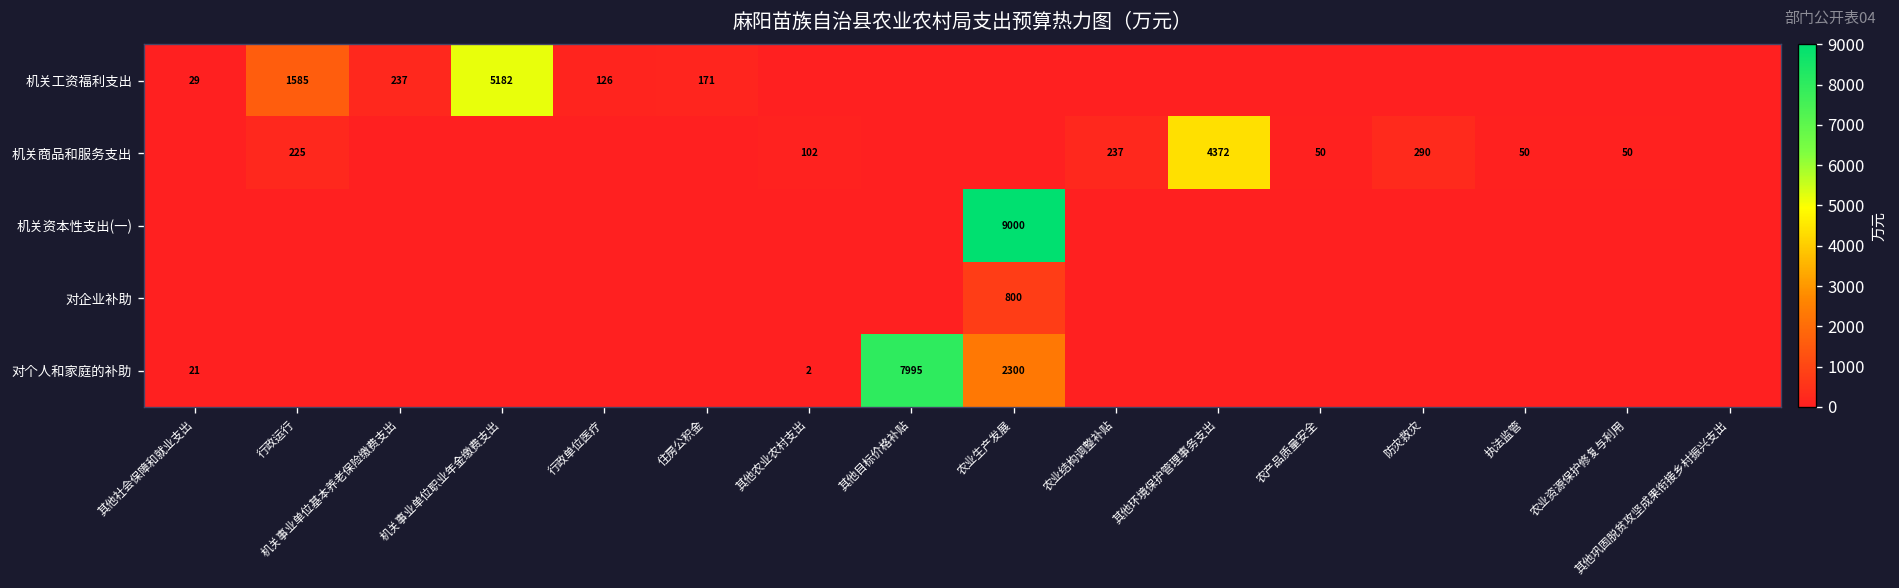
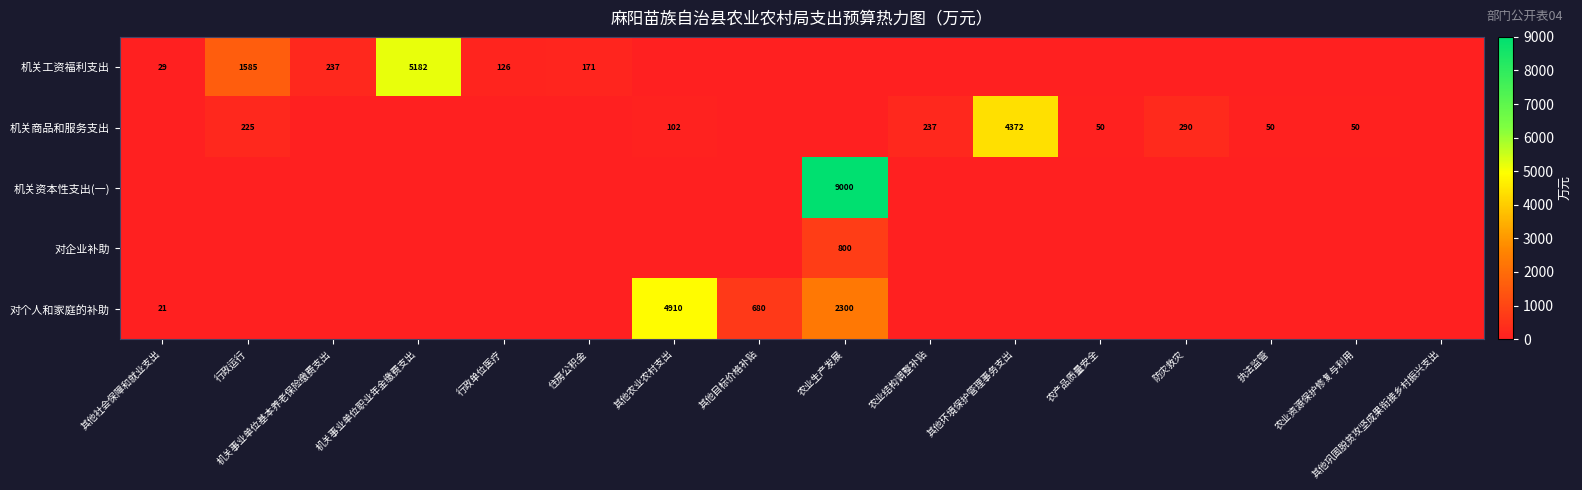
  {
    "机关工资福利支出": {
      "其他社会保障和就业支出": 29,
      "行政运行": 1585,
      "机关事业单位基本养老保险缴费支出": 237,
      "机关事业单位职业年金缴费支出": 5182,
      "行政单位医疗": 126,
      "住房公积金": 171
    },
    "机关商品和服务支出": {
      "行政运行": 225,
      "其他农业农村支出": 102,
      "农业结构调整补贴": 237,
      "其他环境保护管理事务支出": 4372,
      "农产品质量安全": 50,
      "防灾救灾": 290,
      "执法监管": 50,
      "农业资源保护修复与利用": 50
    },
    "机关资本性支出(一)": {
      "农业生产发展": 9000
    },
    "对企业补助": {
      "农业生产发展": 800
    },
    "对个人和家庭的补助": {
      "其他社会保障和就业支出": 21,
-     "其他农业农村支出": 2,
-     "其他目标价格补贴": 7995,
+     "其他农业农村支出": 4910,
+     "其他目标价格补贴": 680,
      "农业生产发展": 2300
    }
  }
